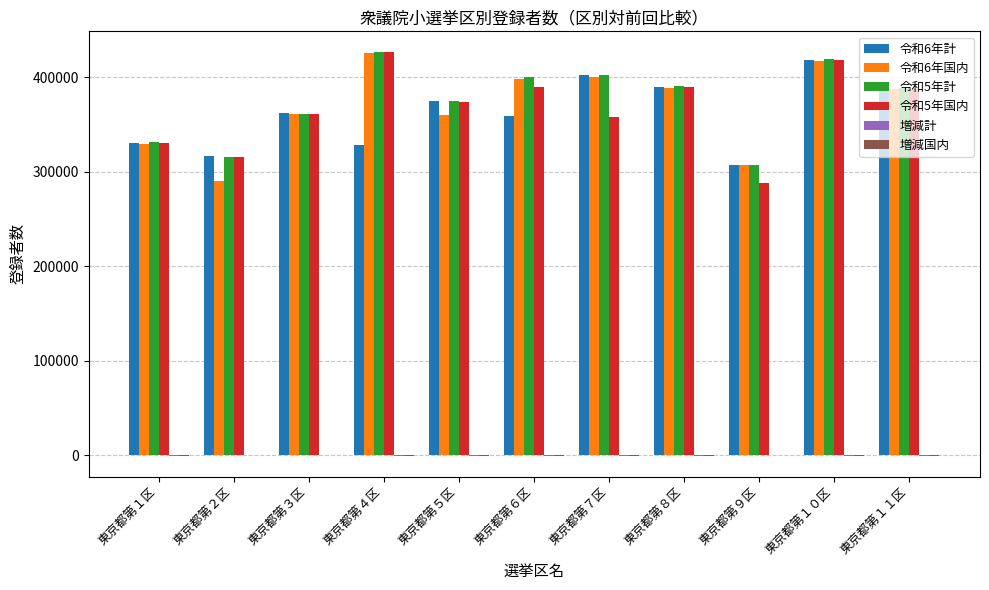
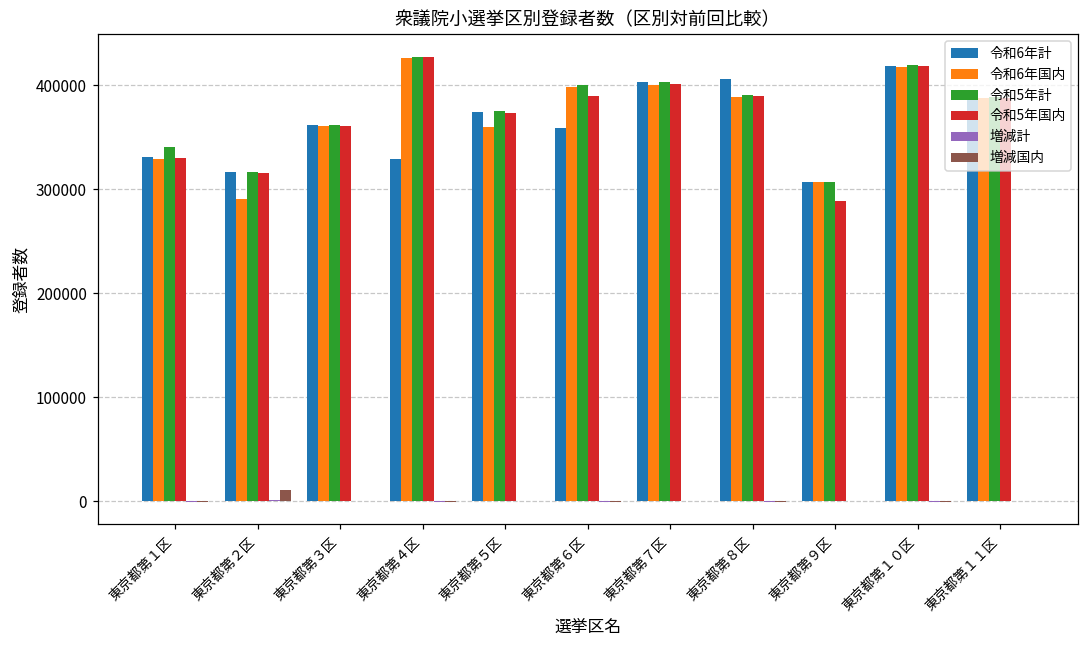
  {
    "令和6年計": {
      "東京都第１区": 330000,
      "東京都第２区": 320000,
      "東京都第３区": 360000,
      "東京都第４区": 330000,
      "東京都第５区": 370000,
      "東京都第６区": 360000,
      "東京都第７区": 400000,
-     "東京都第８区": 390000,
+     "東京都第８区": 410000,
      "東京都第９区": 310000,
      "東京都第１０区": 420000
    },
    "令和6年国内": {
      "東京都第１区": 330000,
      "東京都第２区": 290000,
      "東京都第３区": 360000,
      "東京都第４区": 430000,
      "東京都第５区": 360000,
      "東京都第６区": 400000,
      "東京都第７区": 400000,
      "東京都第８区": 390000,
      "東京都第９区": 310000,
      "東京都第１０区": 420000
    },
    "令和5年計": {
-     "東京都第１区": 330000,
+     "東京都第１区": 340000,
      "東京都第２区": 320000,
      "東京都第３区": 360000,
      "東京都第４区": 430000,
      "東京都第５区": 370000,
      "東京都第６区": 400000,
      "東京都第７区": 400000,
      "東京都第８区": 390000,
      "東京都第９区": 310000,
      "東京都第１０区": 420000
    },
    "令和5年国内": {
      "東京都第１区": 330000,
      "東京都第２区": 320000,
      "東京都第３区": 360000,
      "東京都第４区": 430000,
      "東京都第５区": 370000,
      "東京都第６区": 390000,
-     "東京都第７区": 360000,
+     "東京都第７区": 400000,
      "東京都第８区": 390000,
      "東京都第９区": 290000,
      "東京都第１０区": 420000
    },
    "増減国内": {
-     "東京都第２区": 0
+     "東京都第２区": 10000
    }
  }
